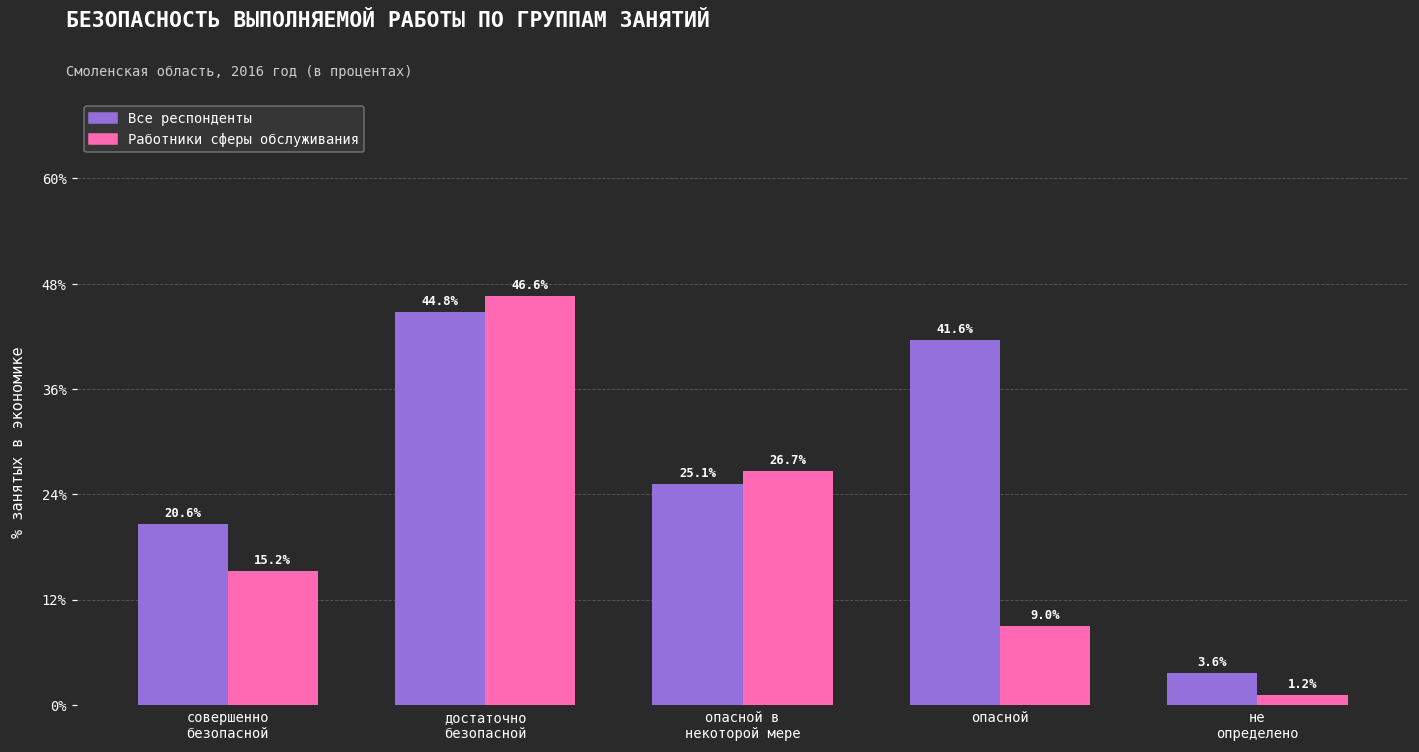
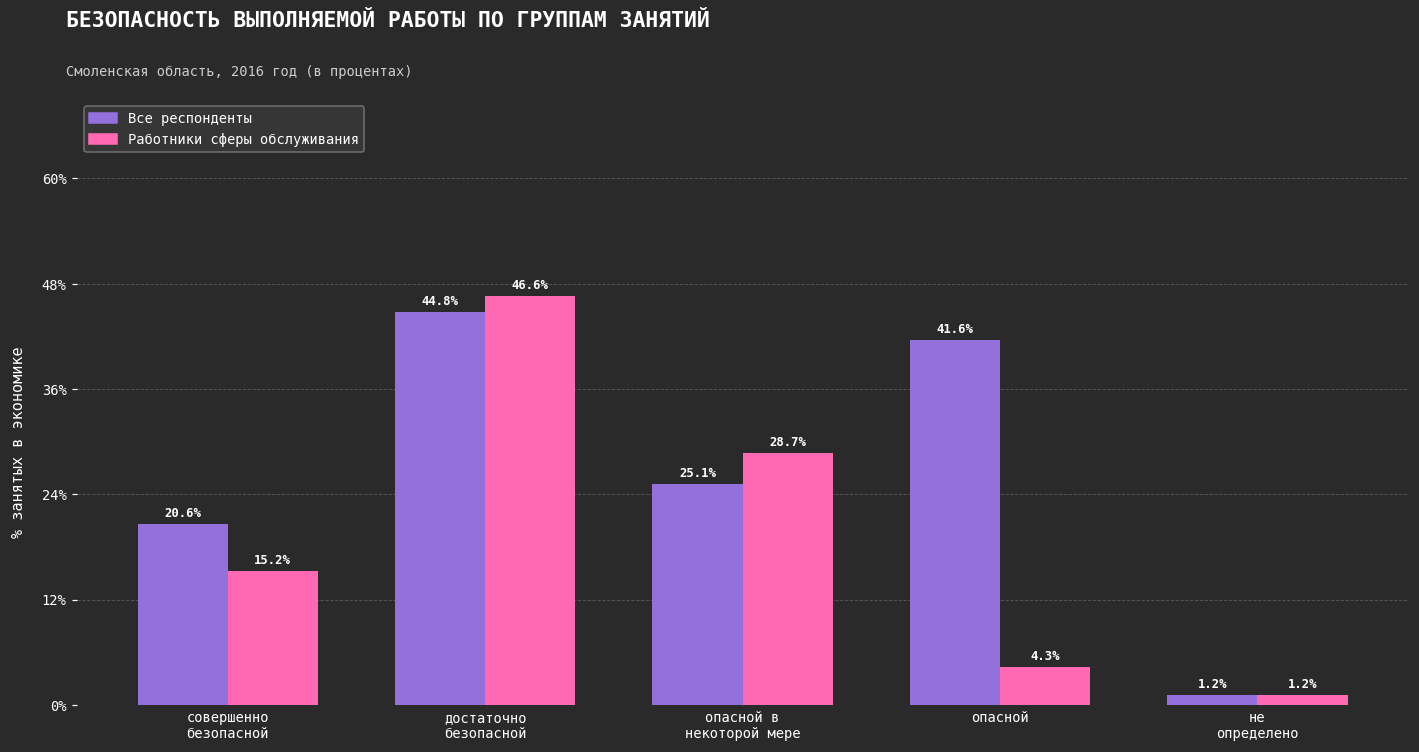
  {
    "Все респонденты": {
      "совершенно безопасной": "20.6%",
      "достаточно безопасной": "44.8%",
      "опасной в некоторой мере": "25.1%",
      "опасной": "41.6%",
-     "не определено": "3.6%"
+     "не определено": "1.2%"
    },
    "Работники сферы обслуживания": {
      "совершенно безопасной": "15.2%",
      "достаточно безопасной": "46.6%",
-     "опасной в некоторой мере": "26.7%",
-     "опасной": "9.0%",
+     "опасной в некоторой мере": "28.7%",
+     "опасной": "4.3%",
      "не определено": "1.2%"
    }
  }
